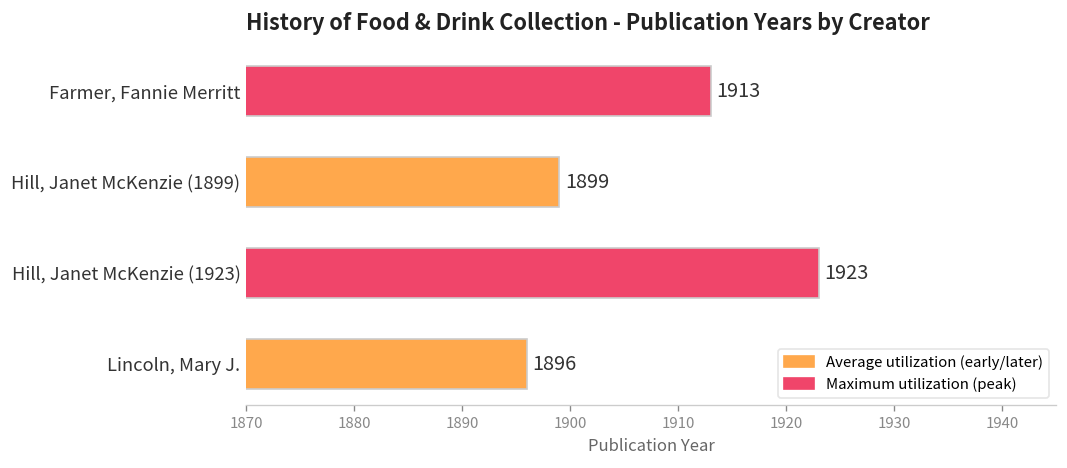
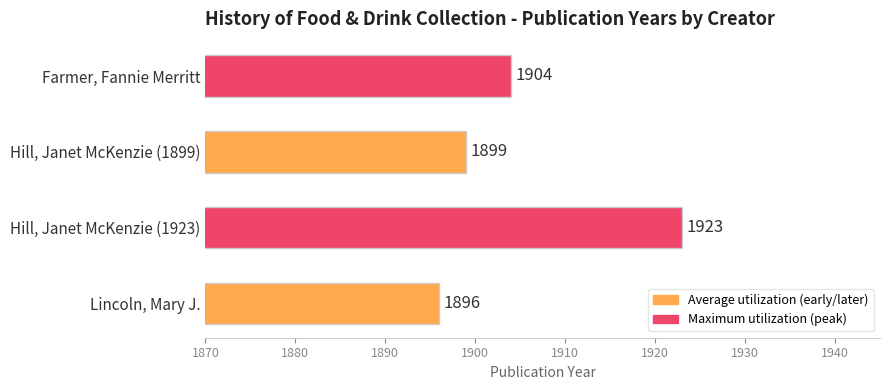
  {
-   "Farmer, Fannie Merritt": 1913,
+   "Farmer, Fannie Merritt": 1904,
    "Hill, Janet McKenzie (1899)": 1899,
    "Hill, Janet McKenzie (1923)": 1923,
    "Lincoln, Mary J.": 1896
  }
